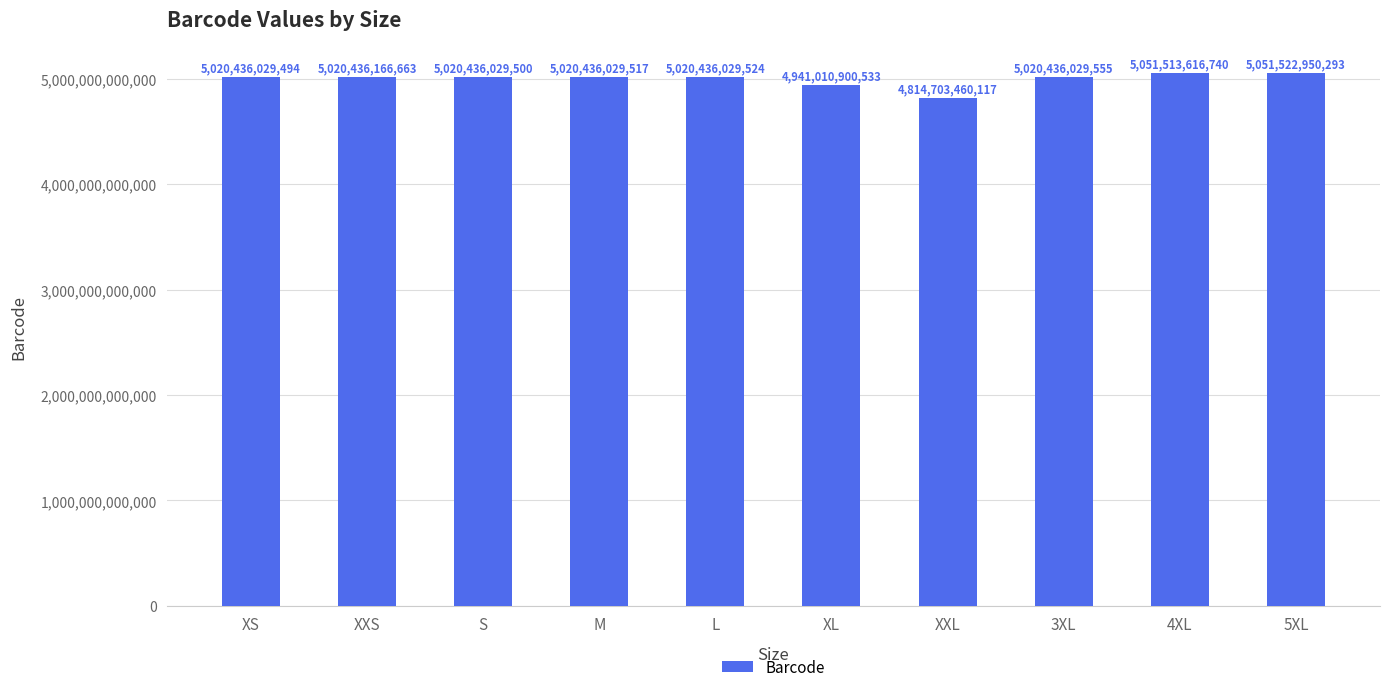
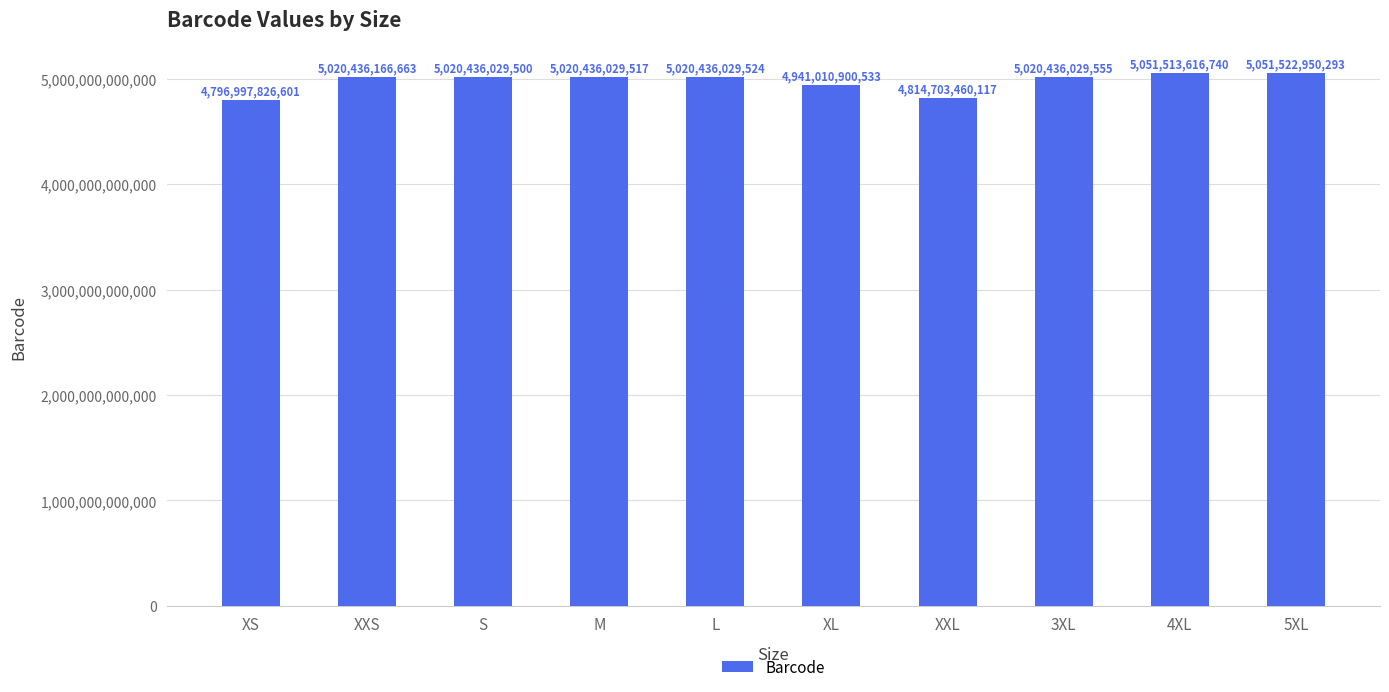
  {
-   "XS": "5,020,436,029,494",
+   "XS": "4,796,997,826,601",
    "XXS": "5,020,436,166,663",
    "S": "5,020,436,029,500",
    "M": "5,020,436,029,517",
    "L": "5,020,436,029,524",
    "XL": "4,941,010,900,533",
    "XXL": "4,814,703,460,117",
    "3XL": "5,020,436,029,555",
    "4XL": "5,051,513,616,740",
    "5XL": "5,051,522,950,293"
  }
